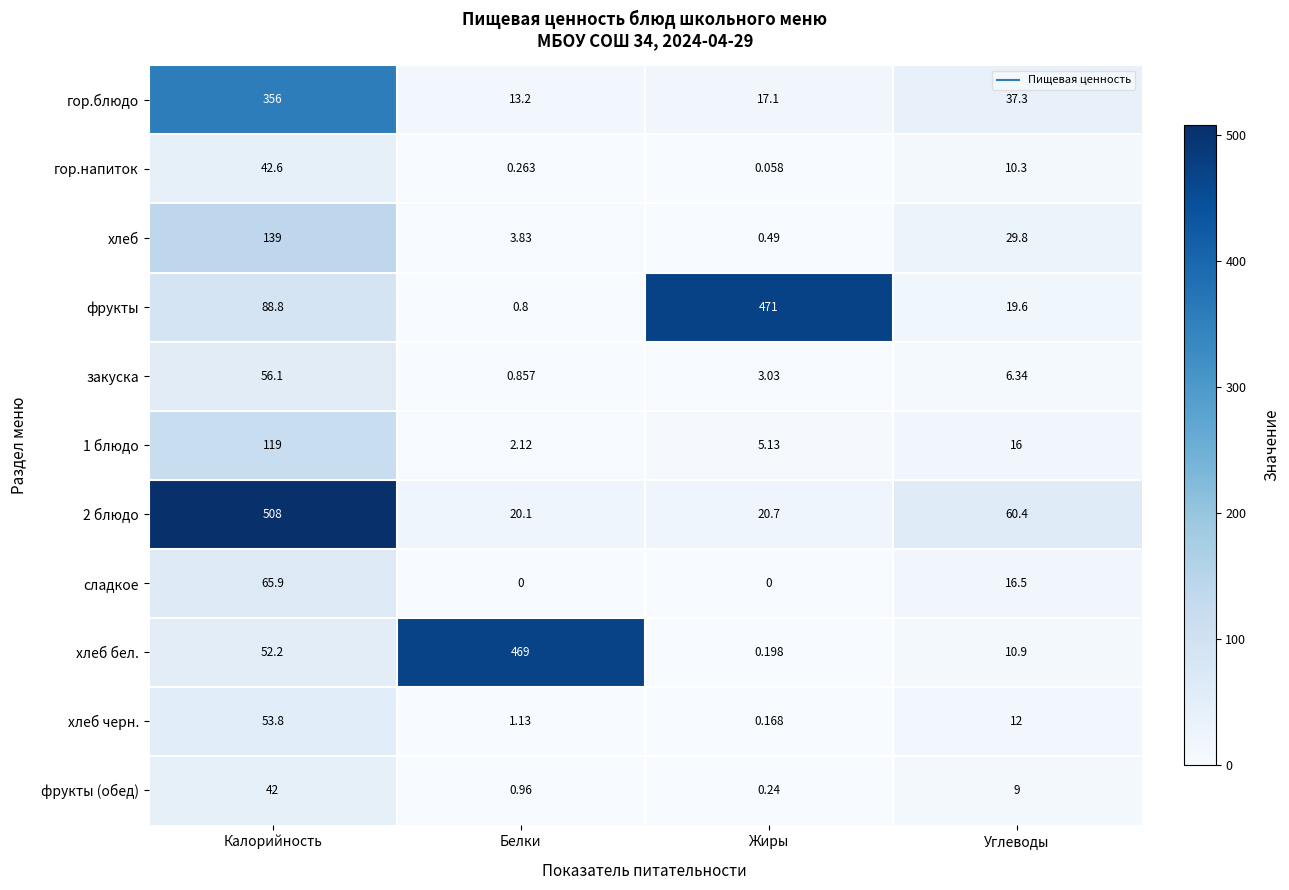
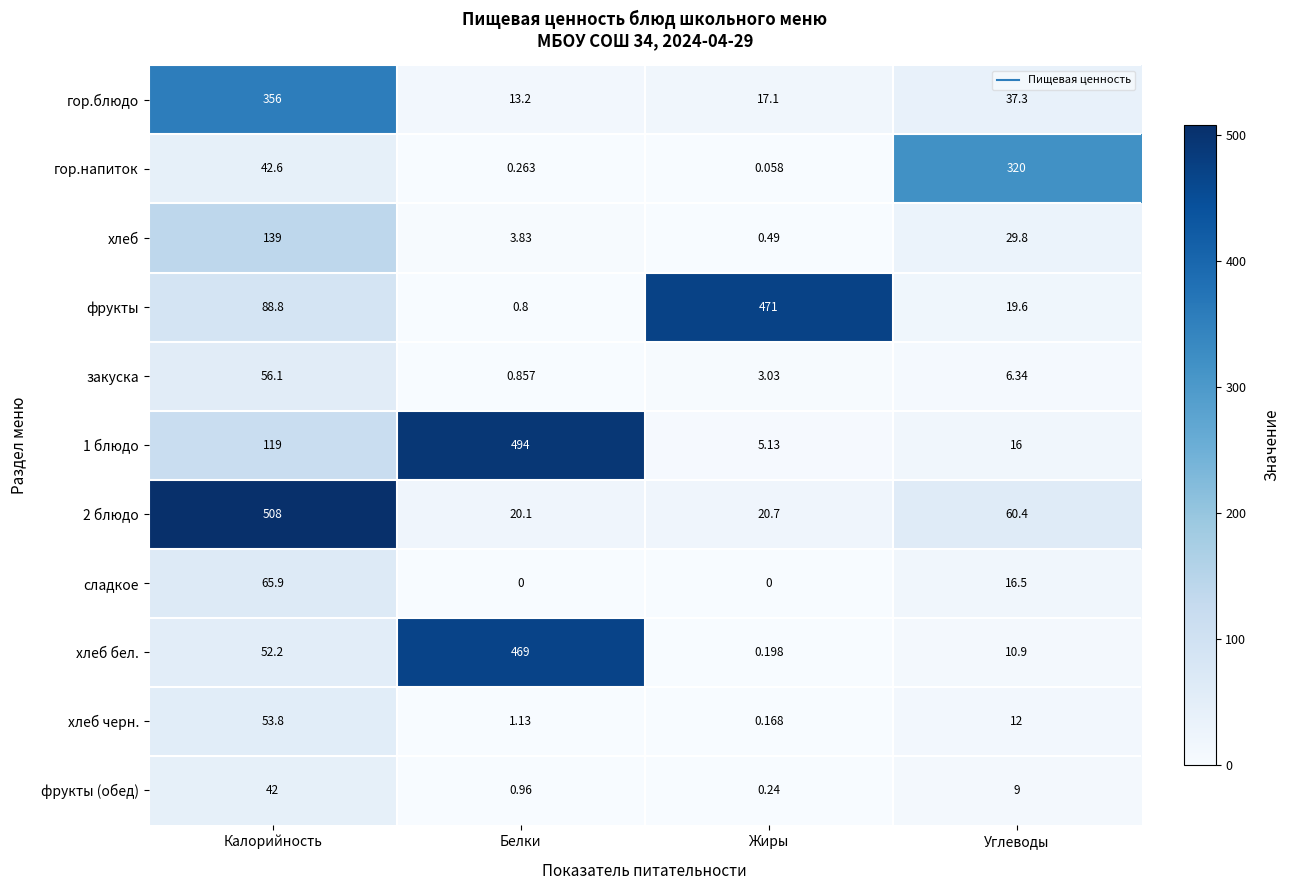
  {
    "гор.блюдо": {
      "Калорийность": 356,
      "Белки": 13.2,
      "Жиры": 17.1,
      "Углеводы": 37.3
    },
    "гор.напиток": {
      "Калорийность": 42.6,
      "Белки": 0.263,
      "Жиры": 0.058,
-     "Углеводы": 10.3
+     "Углеводы": 320
    },
    "хлеб": {
      "Калорийность": 139,
      "Белки": 3.83,
      "Жиры": 0.49,
      "Углеводы": 29.8
    },
    "фрукты": {
      "Калорийность": 88.8,
      "Белки": 0.8,
      "Жиры": 471,
      "Углеводы": 19.6
    },
    "закуска": {
      "Калорийность": 56.1,
      "Белки": 0.857,
      "Жиры": 3.03,
      "Углеводы": 6.34
    },
    "1 блюдо": {
      "Калорийность": 119,
-     "Белки": 2.12,
+     "Белки": 494,
      "Жиры": 5.13,
      "Углеводы": 16
    },
    "2 блюдо": {
      "Калорийность": 508,
      "Белки": 20.1,
      "Жиры": 20.7,
      "Углеводы": 60.4
    },
    "сладкое": {
      "Калорийность": 65.9,
      "Белки": 0,
      "Жиры": 0,
      "Углеводы": 16.5
    },
    "хлеб бел.": {
      "Калорийность": 52.2,
      "Белки": 469,
      "Жиры": 0.198,
      "Углеводы": 10.9
    },
    "хлеб черн.": {
      "Калорийность": 53.8,
      "Белки": 1.13,
      "Жиры": 0.168,
      "Углеводы": 12
    },
    "фрукты (обед)": {
      "Калорийность": 42,
      "Белки": 0.96,
      "Жиры": 0.24,
      "Углеводы": 9
    }
  }
